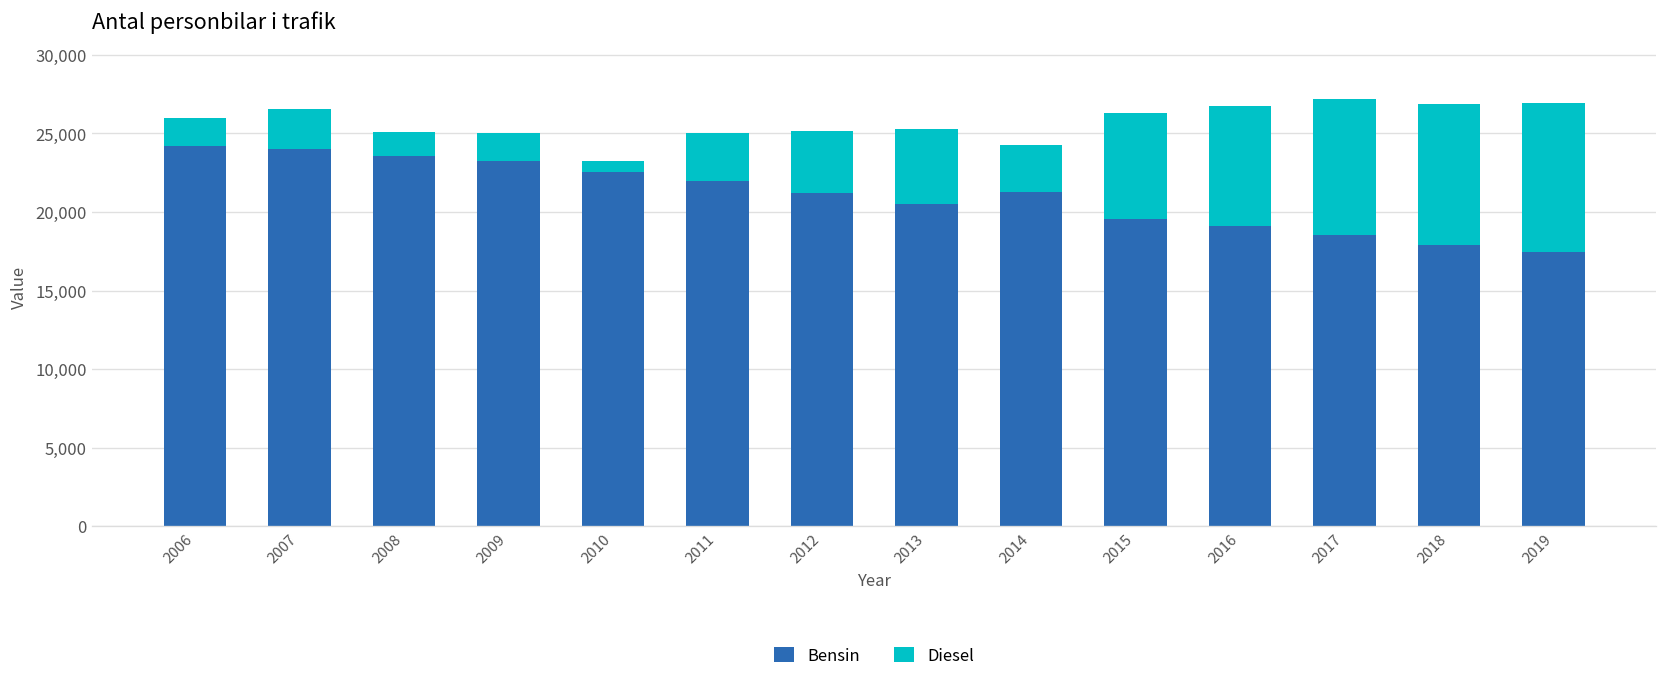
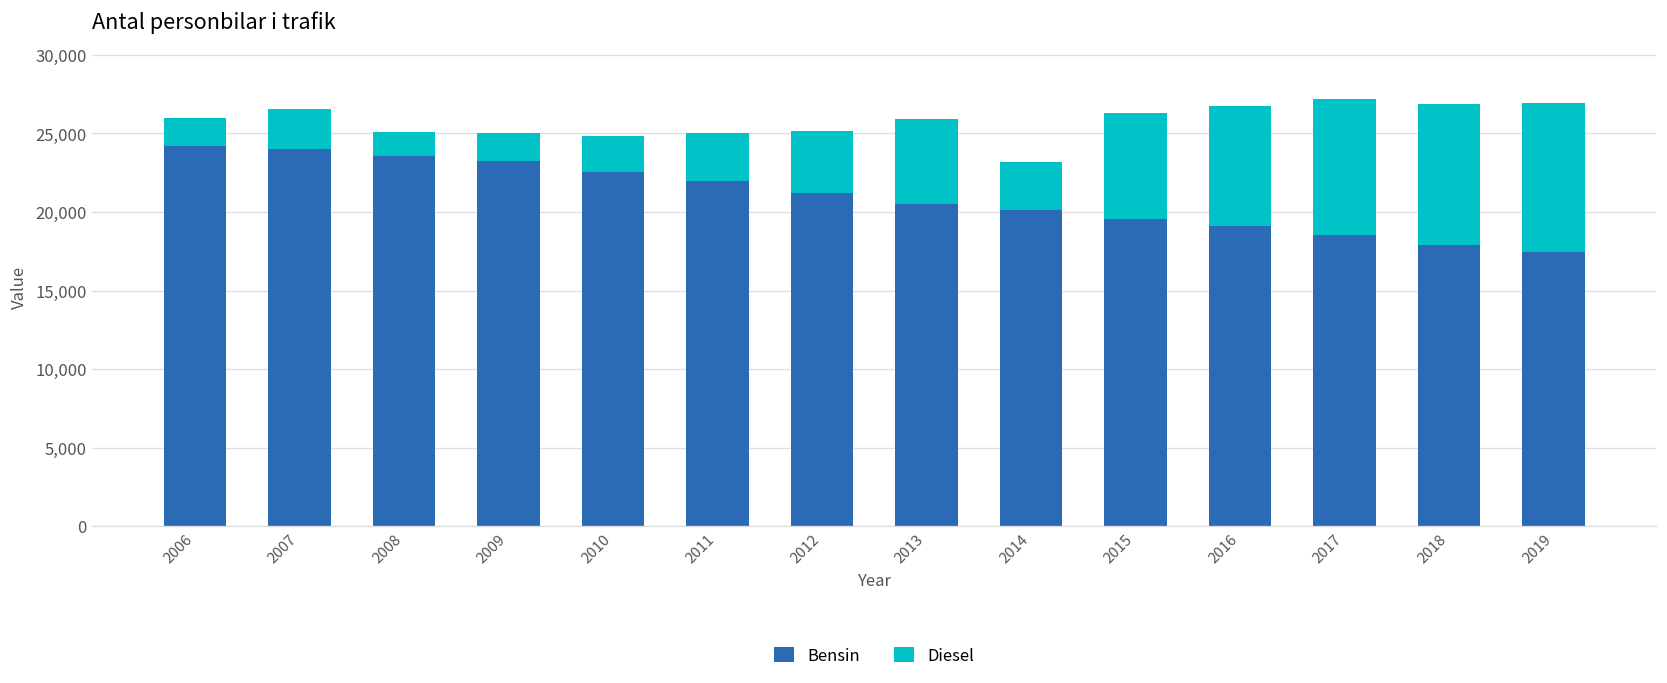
  {
    "Bensin": {
      "2006": "24,200",
      "2007": "24,000",
      "2008": "23,600",
      "2009": "23,200",
      "2010": "22,500",
      "2011": "22,000",
      "2012": "21,200",
      "2013": "20,500",
-     "2014": "21,300",
+     "2014": "20,100",
      "2015": "19,500",
      "2016": "19,100",
      "2017": "18,500",
      "2018": "17,900",
      "2019": "17,400"
    },
    "Diesel": {
      "2006": "1,700",
      "2007": "2,600",
      "2008": "1,500",
      "2009": "1,800",
-     "2010": "700",
+     "2010": "2,300",
      "2011": "3,100",
      "2012": "3,900",
-     "2013": "4,800",
+     "2013": "5,400",
      "2014": "3,000",
      "2015": "6,700",
      "2016": "7,700",
      "2017": "8,600",
      "2018": "9,000",
      "2019": "9,500"
    }
  }
